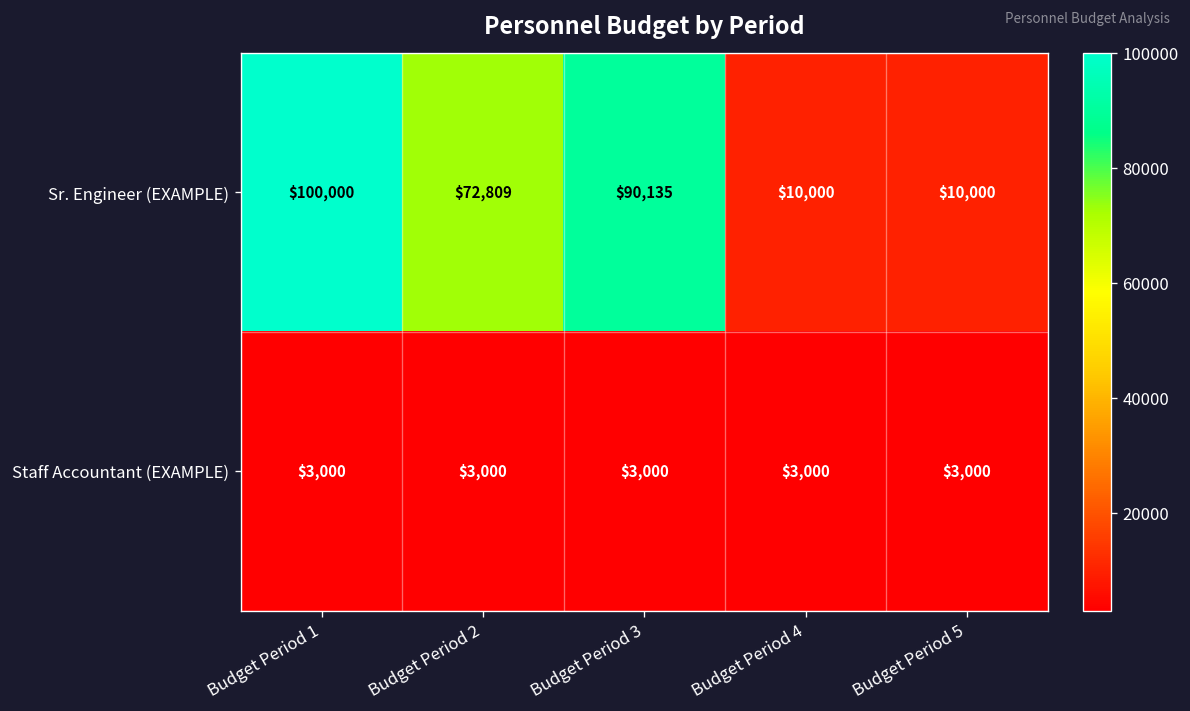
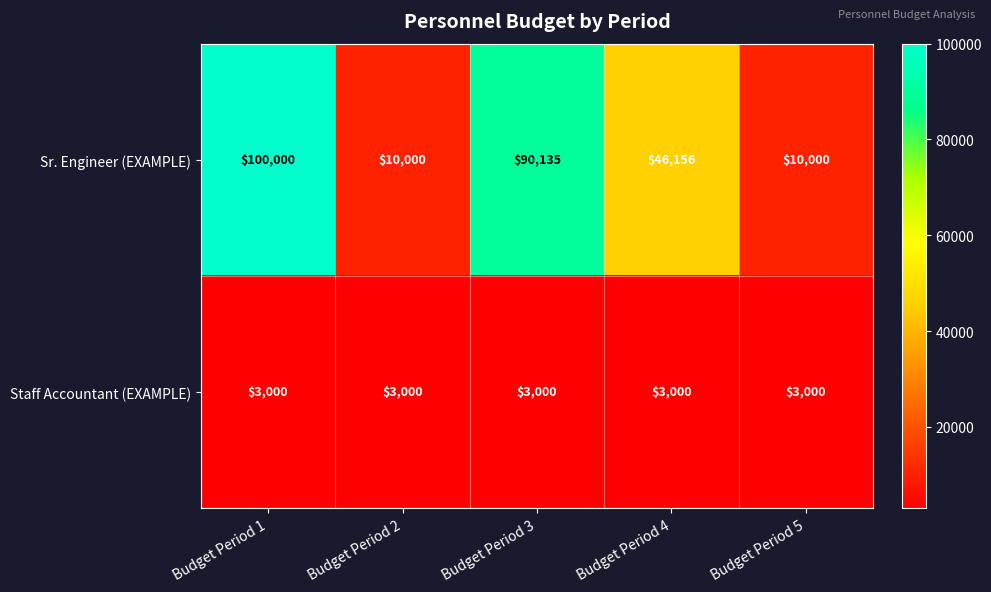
  {
    "Sr. Engineer (EXAMPLE)": {
      "Budget Period 1": "$100,000",
-     "Budget Period 2": "$72,809",
+     "Budget Period 2": "$10,000",
      "Budget Period 3": "$90,135",
-     "Budget Period 4": "$10,000",
+     "Budget Period 4": "$46,156",
      "Budget Period 5": "$10,000"
    },
    "Staff Accountant (EXAMPLE)": {
      "Budget Period 1": "$3,000",
      "Budget Period 2": "$3,000",
      "Budget Period 3": "$3,000",
      "Budget Period 4": "$3,000",
      "Budget Period 5": "$3,000"
    }
  }
